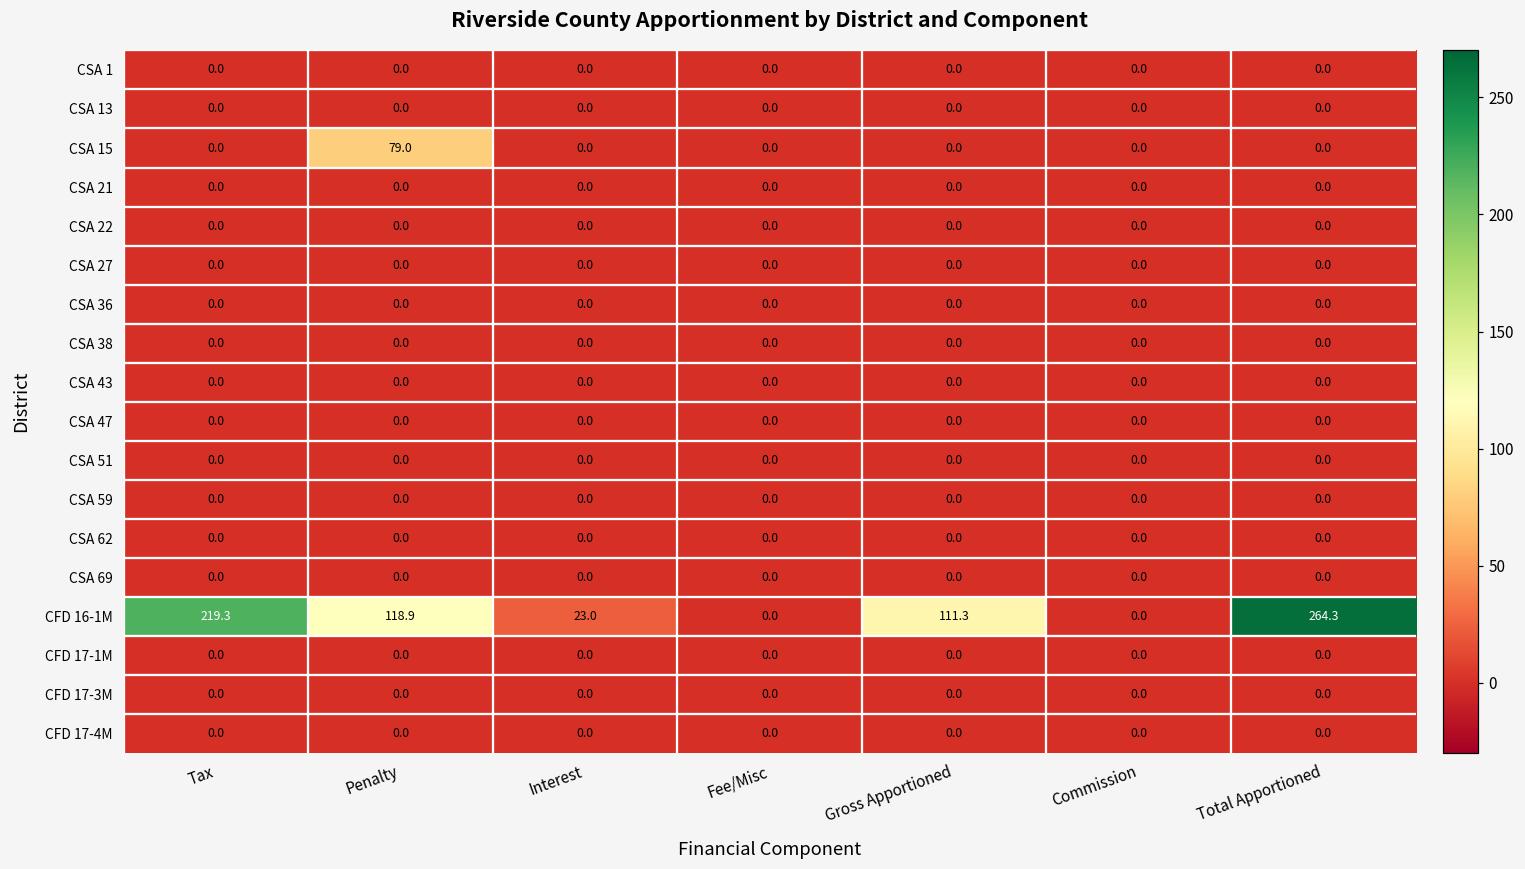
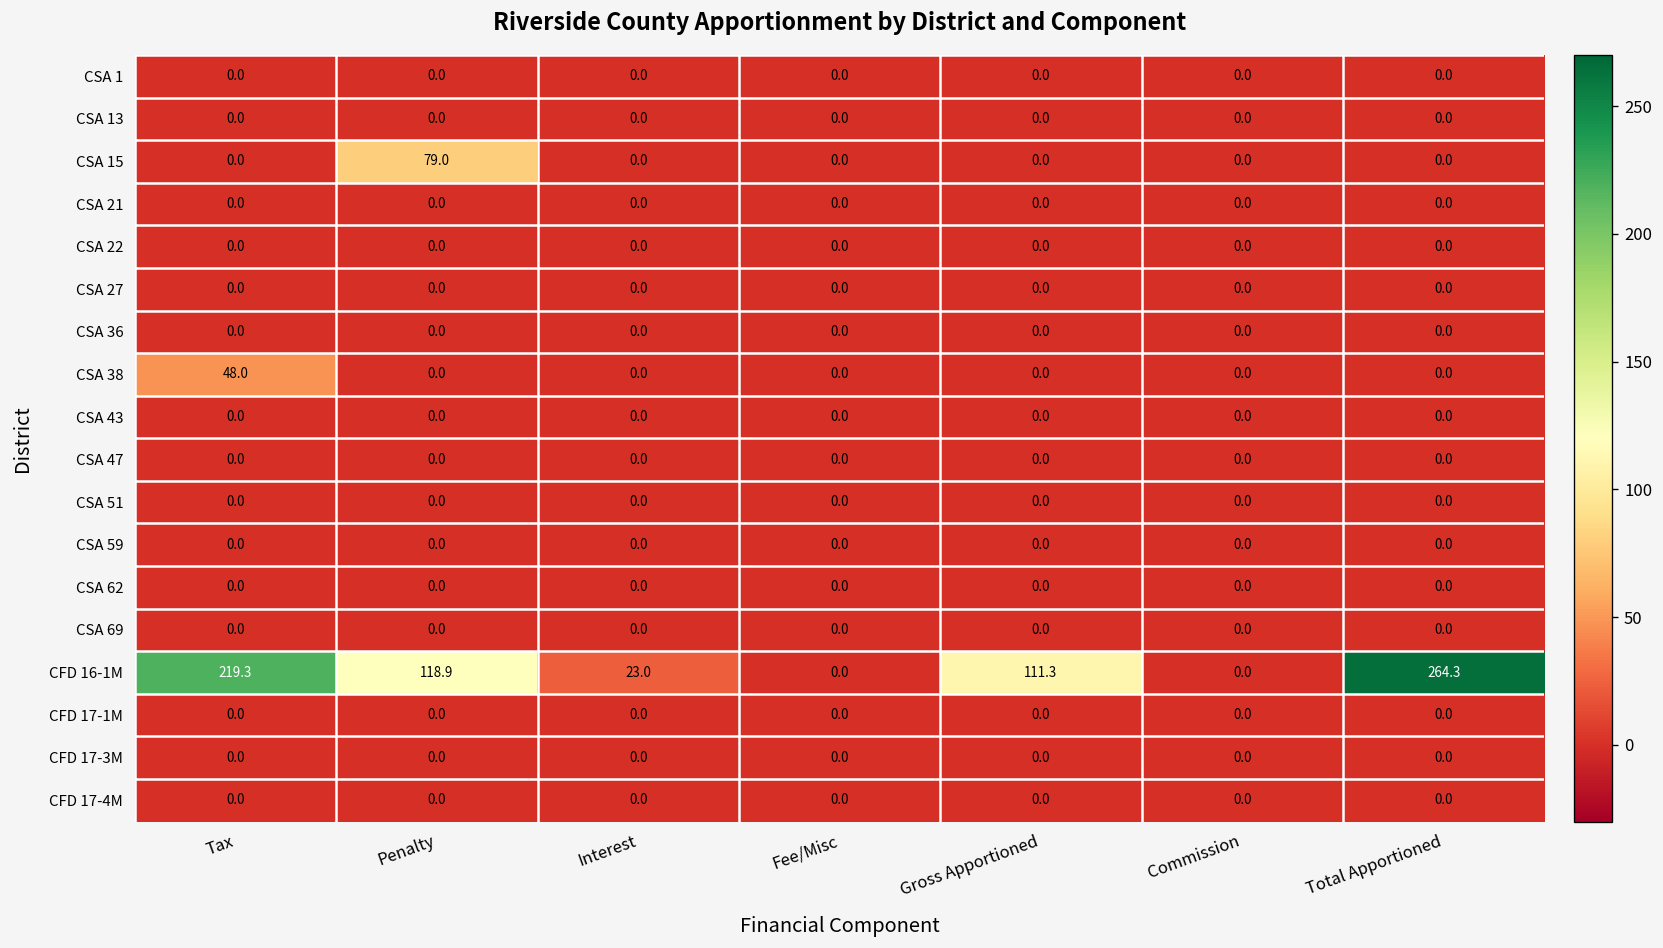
  {
    "CSA 1": {
      "Tax": 0.0,
      "Penalty": 0.0,
      "Interest": 0.0,
      "Fee/Misc": 0.0,
      "Gross Apportioned": 0.0,
      "Commission": 0.0,
      "Total Apportioned": 0.0
    },
    "CSA 13": {
      "Tax": 0.0,
      "Penalty": 0.0,
      "Interest": 0.0,
      "Fee/Misc": 0.0,
      "Gross Apportioned": 0.0,
      "Commission": 0.0,
      "Total Apportioned": 0.0
    },
    "CSA 15": {
      "Tax": 0.0,
      "Penalty": 79.0,
      "Interest": 0.0,
      "Fee/Misc": 0.0,
      "Gross Apportioned": 0.0,
      "Commission": 0.0,
      "Total Apportioned": 0.0
    },
    "CSA 21": {
      "Tax": 0.0,
      "Penalty": 0.0,
      "Interest": 0.0,
      "Fee/Misc": 0.0,
      "Gross Apportioned": 0.0,
      "Commission": 0.0,
      "Total Apportioned": 0.0
    },
    "CSA 22": {
      "Tax": 0.0,
      "Penalty": 0.0,
      "Interest": 0.0,
      "Fee/Misc": 0.0,
      "Gross Apportioned": 0.0,
      "Commission": 0.0,
      "Total Apportioned": 0.0
    },
    "CSA 27": {
      "Tax": 0.0,
      "Penalty": 0.0,
      "Interest": 0.0,
      "Fee/Misc": 0.0,
      "Gross Apportioned": 0.0,
      "Commission": 0.0,
      "Total Apportioned": 0.0
    },
    "CSA 36": {
      "Tax": 0.0,
      "Penalty": 0.0,
      "Interest": 0.0,
      "Fee/Misc": 0.0,
      "Gross Apportioned": 0.0,
      "Commission": 0.0,
      "Total Apportioned": 0.0
    },
    "CSA 38": {
-     "Tax": 0.0,
+     "Tax": 48.0,
      "Penalty": 0.0,
      "Interest": 0.0,
      "Fee/Misc": 0.0,
      "Gross Apportioned": 0.0,
      "Commission": 0.0,
      "Total Apportioned": 0.0
    },
    "CSA 43": {
      "Tax": 0.0,
      "Penalty": 0.0,
      "Interest": 0.0,
      "Fee/Misc": 0.0,
      "Gross Apportioned": 0.0,
      "Commission": 0.0,
      "Total Apportioned": 0.0
    },
    "CSA 47": {
      "Tax": 0.0,
      "Penalty": 0.0,
      "Interest": 0.0,
      "Fee/Misc": 0.0,
      "Gross Apportioned": 0.0,
      "Commission": 0.0,
      "Total Apportioned": 0.0
    },
    "CSA 51": {
      "Tax": 0.0,
      "Penalty": 0.0,
      "Interest": 0.0,
      "Fee/Misc": 0.0,
      "Gross Apportioned": 0.0,
      "Commission": 0.0,
      "Total Apportioned": 0.0
    },
    "CSA 59": {
      "Tax": 0.0,
      "Penalty": 0.0,
      "Interest": 0.0,
      "Fee/Misc": 0.0,
      "Gross Apportioned": 0.0,
      "Commission": 0.0,
      "Total Apportioned": 0.0
    },
    "CSA 62": {
      "Tax": 0.0,
      "Penalty": 0.0,
      "Interest": 0.0,
      "Fee/Misc": 0.0,
      "Gross Apportioned": 0.0,
      "Commission": 0.0,
      "Total Apportioned": 0.0
    },
    "CSA 69": {
      "Tax": 0.0,
      "Penalty": 0.0,
      "Interest": 0.0,
      "Fee/Misc": 0.0,
      "Gross Apportioned": 0.0,
      "Commission": 0.0,
      "Total Apportioned": 0.0
    },
    "CFD 16-1M": {
      "Tax": 219.3,
      "Penalty": 118.9,
      "Interest": 23.0,
      "Fee/Misc": 0.0,
      "Gross Apportioned": 111.3,
      "Commission": 0.0,
      "Total Apportioned": 264.3
    },
    "CFD 17-1M": {
      "Tax": 0.0,
      "Penalty": 0.0,
      "Interest": 0.0,
      "Fee/Misc": 0.0,
      "Gross Apportioned": 0.0,
      "Commission": 0.0,
      "Total Apportioned": 0.0
    },
    "CFD 17-3M": {
      "Tax": 0.0,
      "Penalty": 0.0,
      "Interest": 0.0,
      "Fee/Misc": 0.0,
      "Gross Apportioned": 0.0,
      "Commission": 0.0,
      "Total Apportioned": 0.0
    },
    "CFD 17-4M": {
      "Tax": 0.0,
      "Penalty": 0.0,
      "Interest": 0.0,
      "Fee/Misc": 0.0,
      "Gross Apportioned": 0.0,
      "Commission": 0.0,
      "Total Apportioned": 0.0
    }
  }
